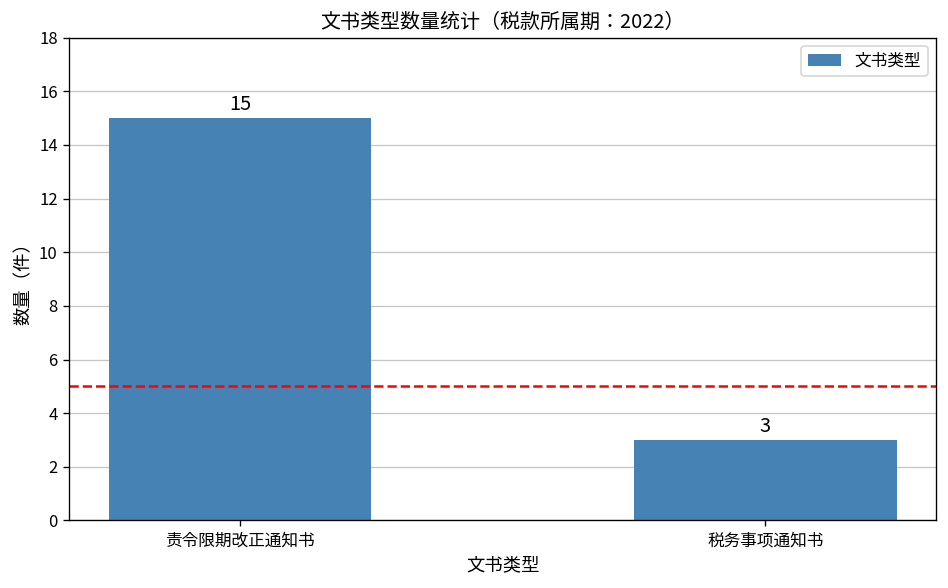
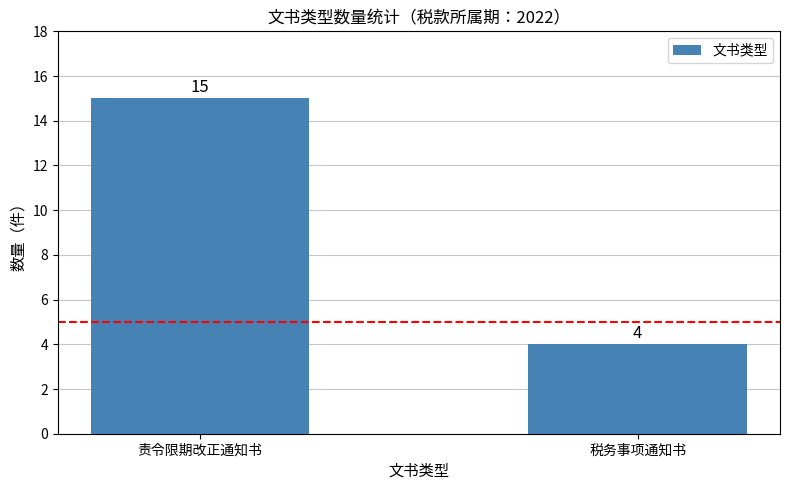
  {
    "责令限期改正通知书": 15,
-   "税务事项通知书": 3
+   "税务事项通知书": 4
  }
